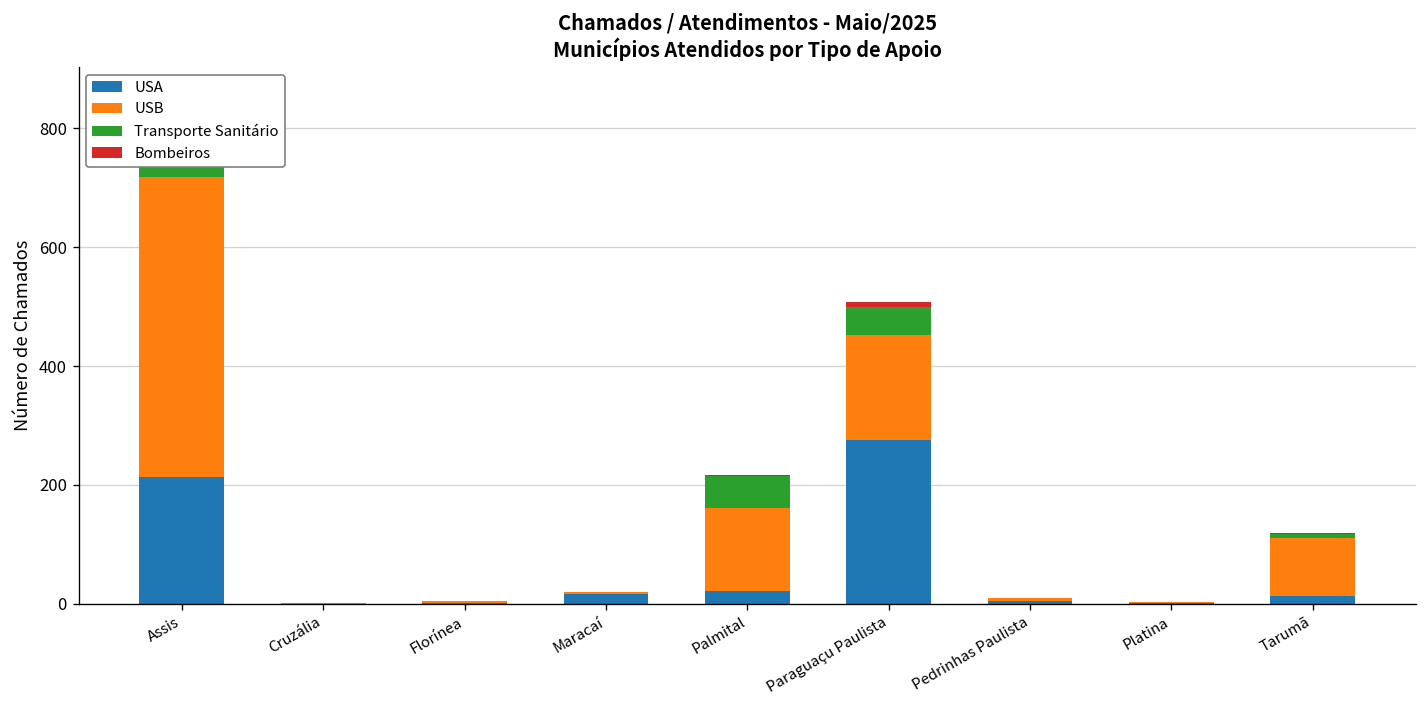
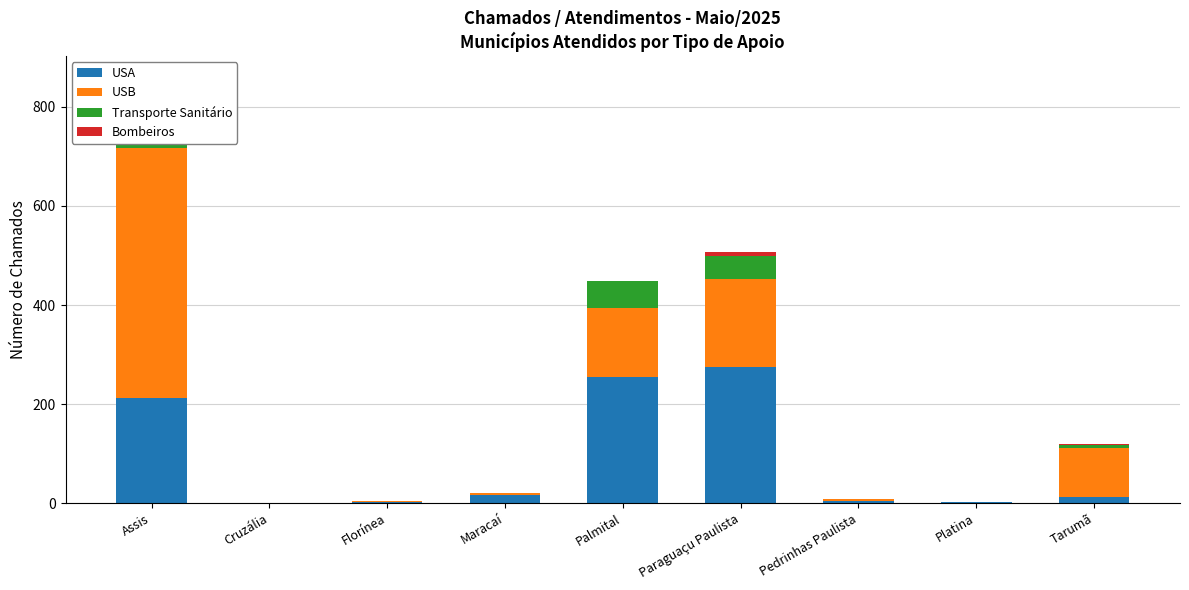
  {
    "USA": {
      "Assis": 210,
      "Cruzália": 0,
      "Maracaí": 20,
-     "Palmital": 20,
+     "Palmital": 260,
      "Paraguaçu Paulista": 280,
      "Tarumã": 10
    },
    "USB": {
      "Assis": 510,
      "Palmital": 140,
      "Paraguaçu Paulista": 180,
      "Tarumã": 100
    },
    "Transporte Sanitário": {
      "Cruzália": 0,
      "Florínea": 0,
      "Maracaí": 0,
      "Palmital": 50,
      "Paraguaçu Paulista": 50,
      "Pedrinhas Paulista": 0,
      "Platina": 0,
      "Tarumã": 10
    },
    "Bombeiros": {
      "Cruzália": 0,
      "Florínea": 0,
      "Maracaí": 0,
      "Paraguaçu Paulista": 10,
      "Pedrinhas Paulista": 0,
      "Platina": 0
    }
  }
